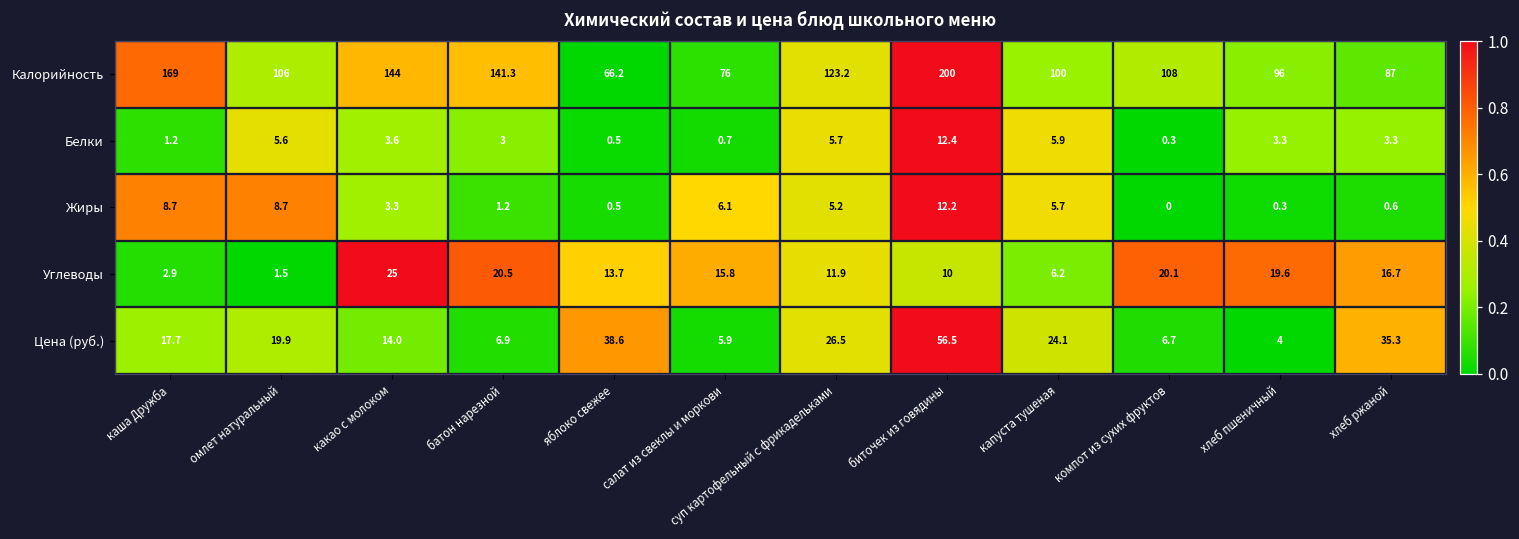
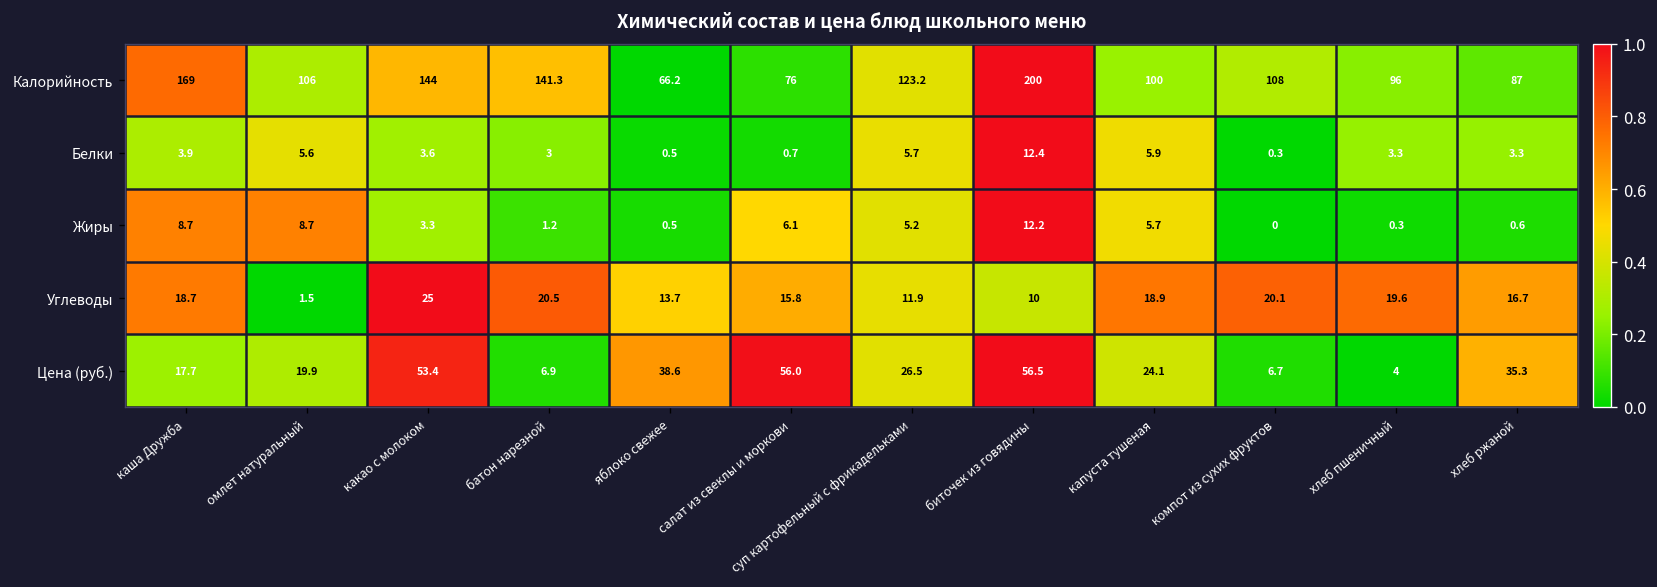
  {
    "Калорийность": {
      "каша Дружба": 169,
      "омлет натуральный": 106,
      "какао с молоком": 144,
      "батон нарезной": 141.3,
      "яблоко свежее": 66.2,
      "салат из свеклы и моркови": 76,
      "суп картофельный с фрикадельками": 123.2,
      "биточек из говядины": 200,
      "капуста тушеная": 100,
      "компот из сухих фруктов": 108,
      "хлеб пшеничный": 96,
      "хлеб ржаной": 87
    },
    "Белки": {
-     "каша Дружба": 1.2,
+     "каша Дружба": 3.9,
      "омлет натуральный": 5.6,
      "какао с молоком": 3.6,
      "батон нарезной": 3,
      "яблоко свежее": 0.5,
      "салат из свеклы и моркови": 0.7,
      "суп картофельный с фрикадельками": 5.7,
      "биточек из говядины": 12.4,
      "капуста тушеная": 5.9,
      "компот из сухих фруктов": 0.3,
      "хлеб пшеничный": 3.3,
      "хлеб ржаной": 3.3
    },
    "Жиры": {
      "каша Дружба": 8.7,
      "омлет натуральный": 8.7,
      "какао с молоком": 3.3,
      "батон нарезной": 1.2,
      "яблоко свежее": 0.5,
      "салат из свеклы и моркови": 6.1,
      "суп картофельный с фрикадельками": 5.2,
      "биточек из говядины": 12.2,
      "капуста тушеная": 5.7,
      "компот из сухих фруктов": 0,
      "хлеб пшеничный": 0.3,
      "хлеб ржаной": 0.6
    },
    "Углеводы": {
-     "каша Дружба": 2.9,
+     "каша Дружба": 18.7,
      "омлет натуральный": 1.5,
      "какао с молоком": 25,
      "батон нарезной": 20.5,
      "яблоко свежее": 13.7,
      "салат из свеклы и моркови": 15.8,
      "суп картофельный с фрикадельками": 11.9,
      "биточек из говядины": 10,
-     "капуста тушеная": 6.2,
+     "капуста тушеная": 18.9,
      "компот из сухих фруктов": 20.1,
      "хлеб пшеничный": 19.6,
      "хлеб ржаной": 16.7
    },
    "Цена (руб.)": {
      "каша Дружба": 17.7,
      "омлет натуральный": 19.9,
-     "какао с молоком": 14.0,
+     "какао с молоком": 53.4,
      "батон нарезной": 6.9,
      "яблоко свежее": 38.6,
-     "салат из свеклы и моркови": 5.9,
+     "салат из свеклы и моркови": 56.0,
      "суп картофельный с фрикадельками": 26.5,
      "биточек из говядины": 56.5,
      "капуста тушеная": 24.1,
      "компот из сухих фруктов": 6.7,
      "хлеб пшеничный": 4,
      "хлеб ржаной": 35.3
    }
  }
